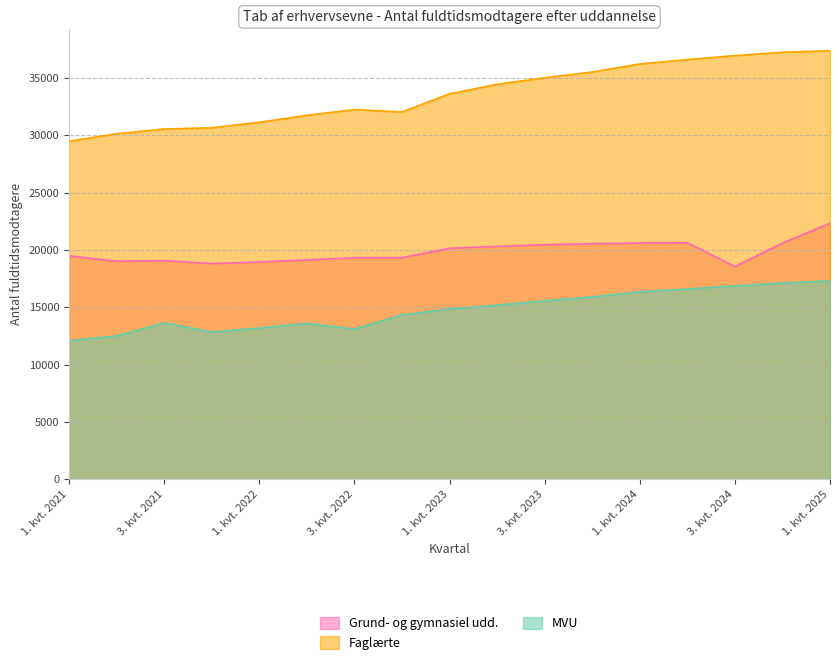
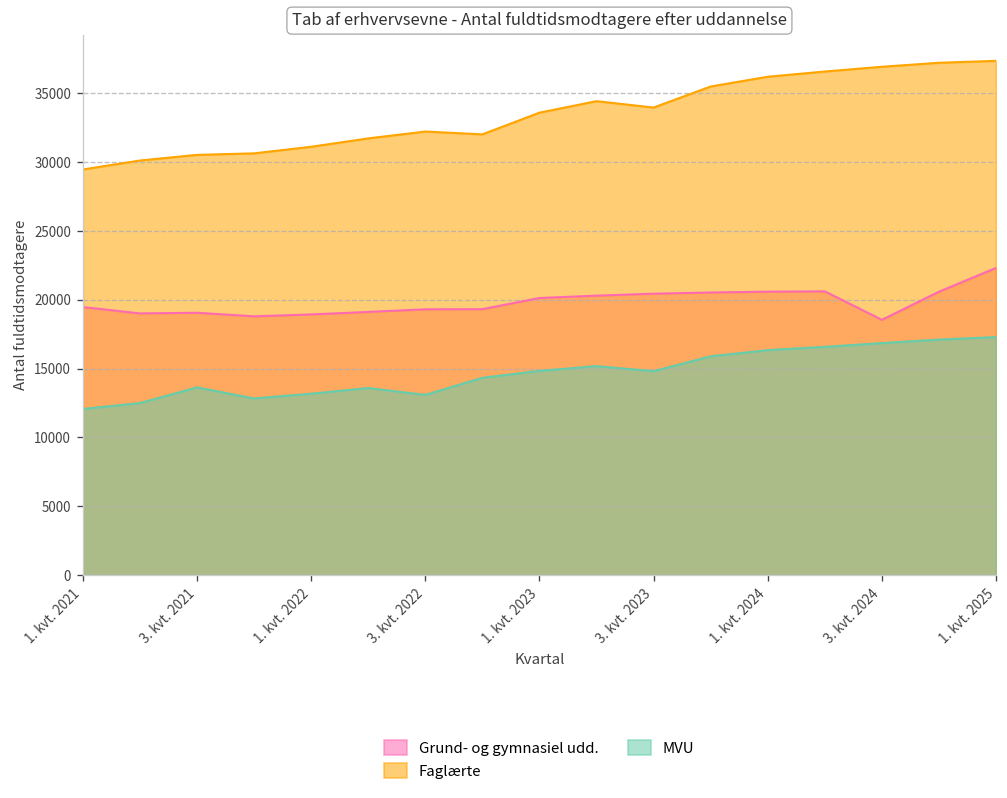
  {
    "Grund- og gymnasiel udd.": {
      "1. kvt. 2021": 19500,
      "3. kvt. 2021": 19100,
      "1. kvt. 2022": 18900,
      "3. kvt. 2022": 19300,
      "1. kvt. 2023": 20100,
      "3. kvt. 2023": 20400,
      "1. kvt. 2024": 20600,
      "3. kvt. 2024": 18500,
      "1. kvt. 2025": 22300
    },
    "Faglærte": {
      "1. kvt. 2021": 29500,
      "3. kvt. 2021": 30500,
      "1. kvt. 2022": 31100,
      "3. kvt. 2022": 32200,
      "1. kvt. 2023": 33600,
-     "3. kvt. 2023": 35000,
+     "3. kvt. 2023": 34000,
      "1. kvt. 2024": 36200,
      "3. kvt. 2024": 36900,
      "1. kvt. 2025": 37400
    },
    "MVU": {
      "1. kvt. 2021": 12100,
      "3. kvt. 2021": 13600,
      "1. kvt. 2022": 13200,
      "3. kvt. 2022": 13100,
      "1. kvt. 2023": 14800,
-     "3. kvt. 2023": 15600,
+     "3. kvt. 2023": 14800,
      "1. kvt. 2024": 16300,
      "3. kvt. 2024": 16900,
      "1. kvt. 2025": 17300
    }
  }
